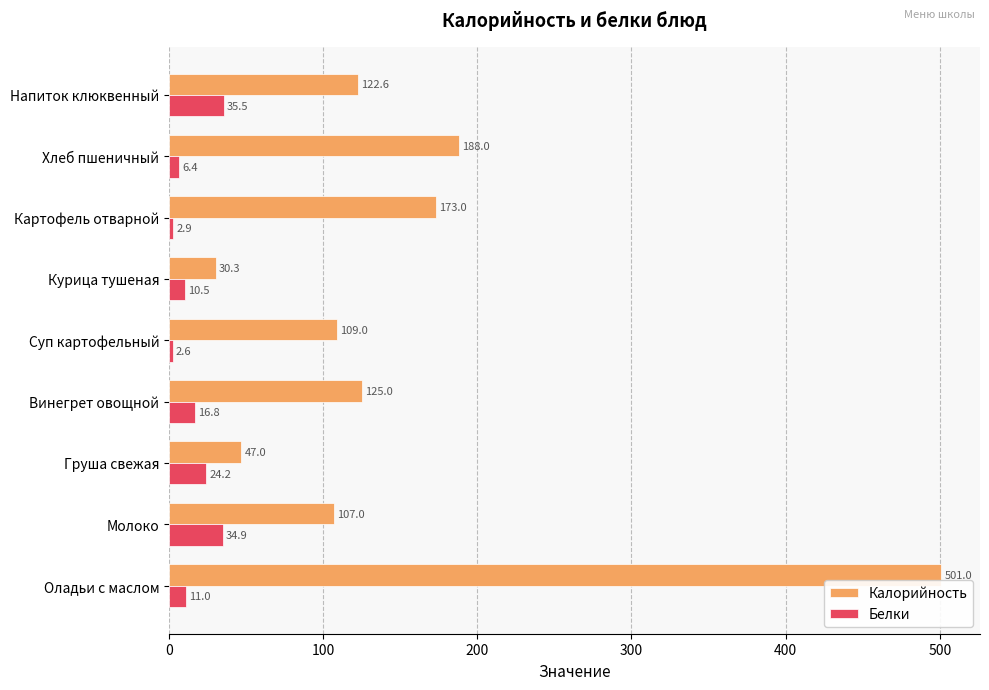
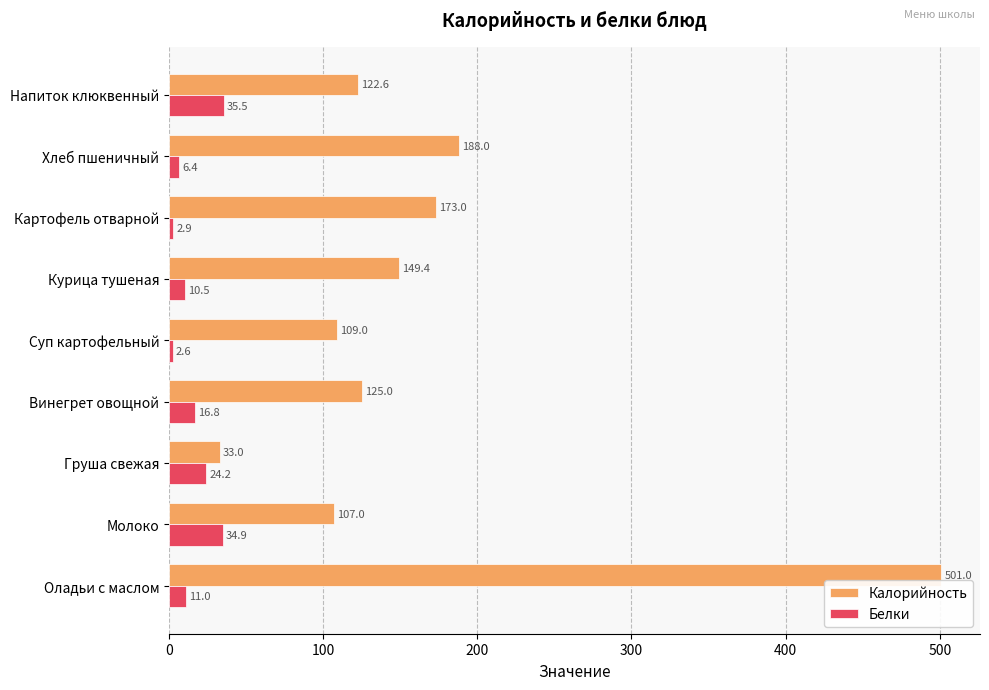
  {
    "Калорийность": {
      "Напиток клюквенный": 122.6,
      "Хлеб пшеничный": 188.0,
      "Картофель отварной": 173.0,
-     "Курица тушеная": 30.3,
+     "Курица тушеная": 149.4,
      "Суп картофельный": 109.0,
      "Винегрет овощной": 125.0,
-     "Груша свежая": 47.0,
+     "Груша свежая": 33.0,
      "Молоко": 107.0,
      "Оладьи с маслом": 501.0
    },
    "Белки": {
      "Напиток клюквенный": 35.5,
      "Хлеб пшеничный": 6.4,
      "Картофель отварной": 2.9,
      "Курица тушеная": 10.5,
      "Суп картофельный": 2.6,
      "Винегрет овощной": 16.8,
      "Груша свежая": 24.2,
      "Молоко": 34.9,
      "Оладьи с маслом": 11.0
    }
  }
